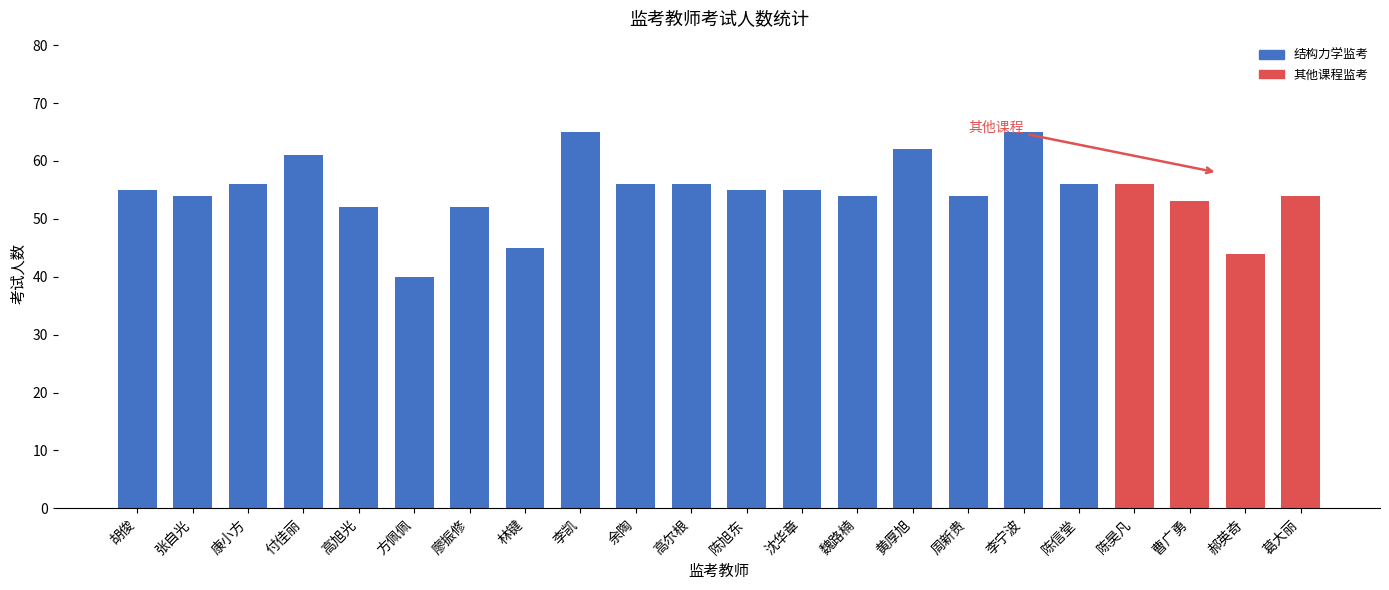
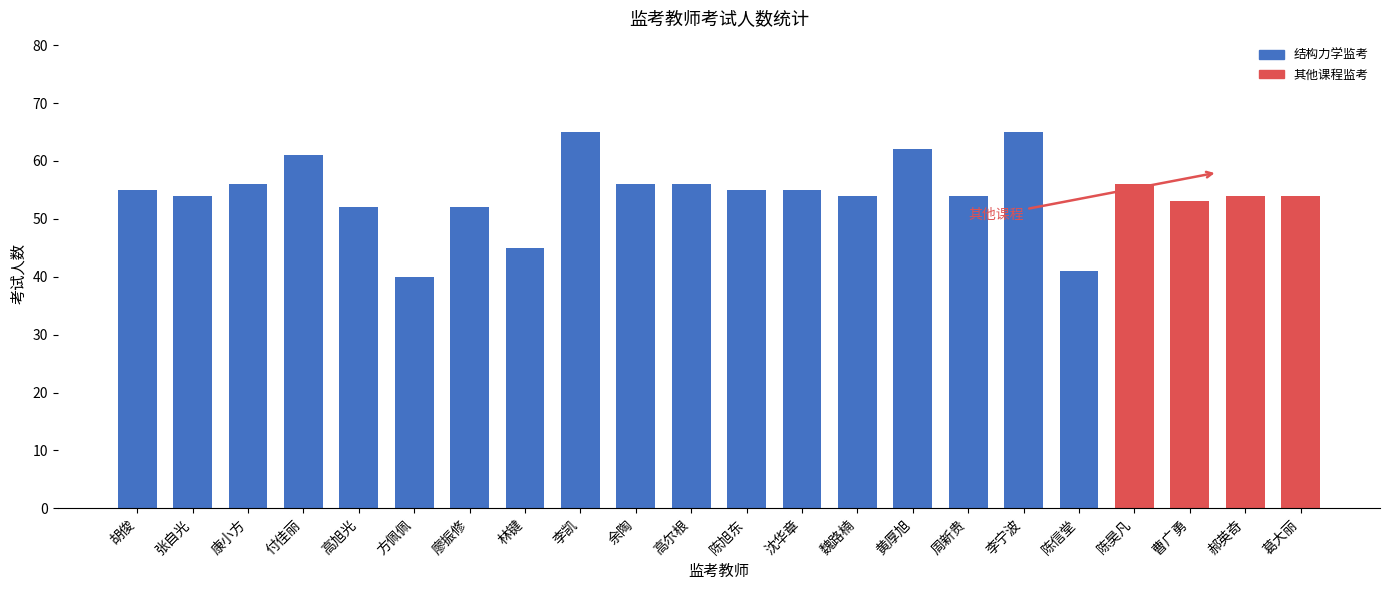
  {
    "结构力学监考": {
      "胡俊": 55,
      "张自光": 54,
      "康小方": 56,
      "付佳丽": 61,
      "高旭光": 52,
      "方佩佩": 40,
      "廖振修": 52,
      "林键": 45,
      "李凯": 65,
      "余陶": 56,
      "高尔根": 56,
      "陈旭东": 55,
      "沈华章": 55,
      "魏路楠": 54,
      "黄厚旭": 62,
      "周新贵": 54,
      "李宁波": 65,
-     "陈信堂": 56
+     "陈信堂": 41
    },
    "其他课程监考": {
      "陈昊凡": 56,
      "曹广勇": 53,
-     "郝英奇": 44,
+     "郝英奇": 54,
      "葛大丽": 54
    }
  }
